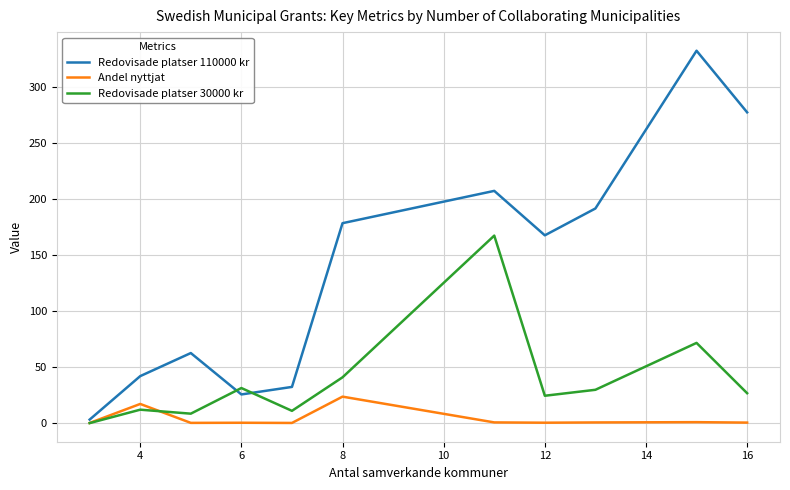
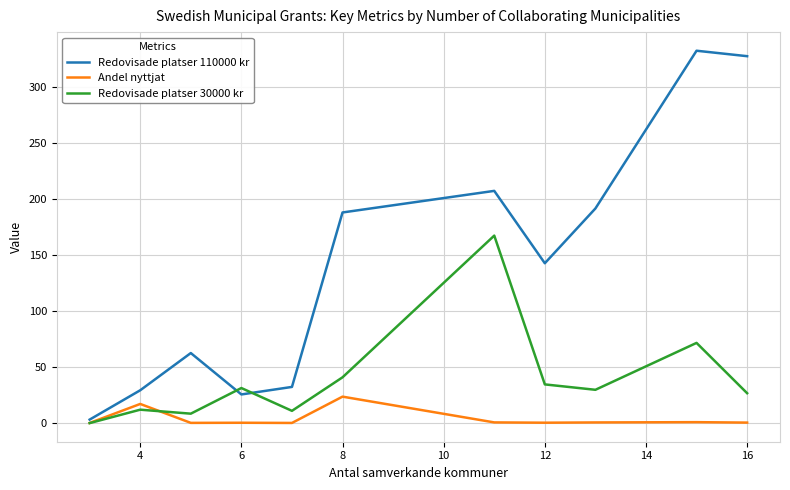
  {
    "Redovisade platser 110000 kr": {
-     "4": 42,
+     "4": 29,
      "6": 26,
-     "8": 179,
-     "12": 168,
-     "16": 278
+     "8": 188,
+     "12": 143,
+     "16": 328
    },
    "Andel nyttjat": {
      "4": 17,
      "6": 0,
      "8": 24,
      "12": 0,
      "16": 1
    },
    "Redovisade platser 30000 kr": {
      "4": 12,
      "6": 31,
      "8": 41,
-     "12": 24,
+     "12": 35,
      "16": 27
    }
  }
